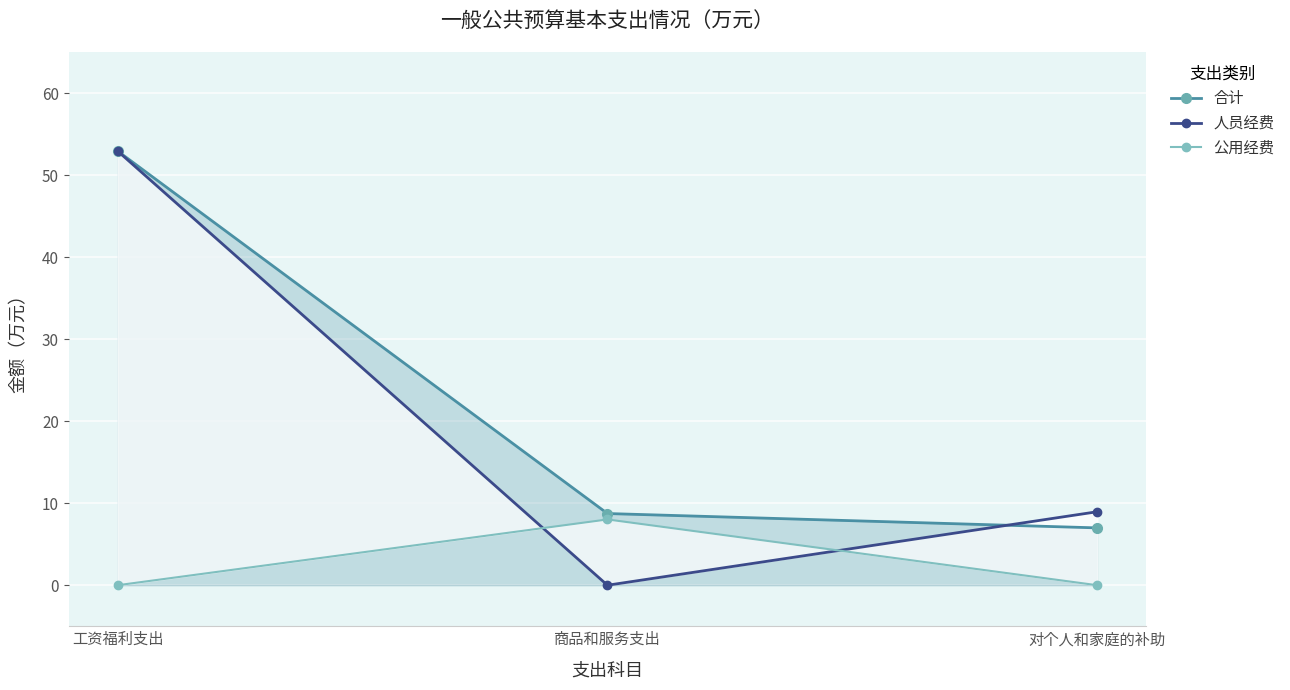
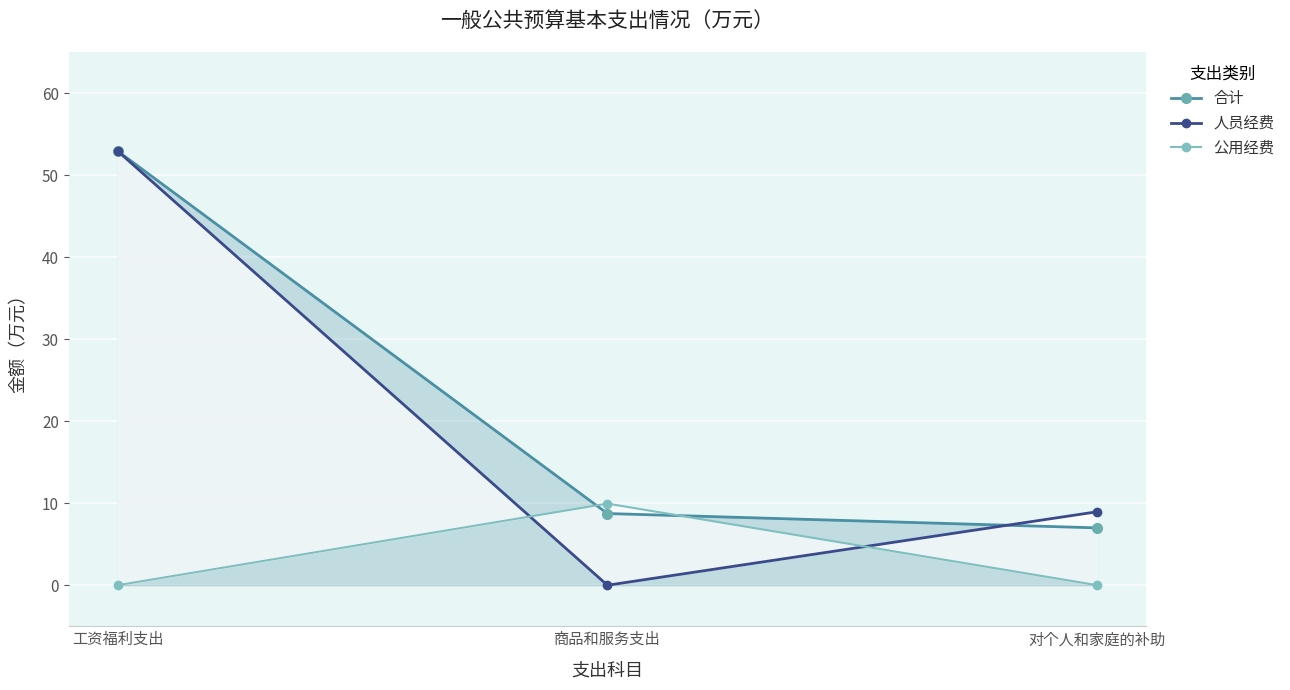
  {
    "合计": {
      "商品和服务支出": 9,
      "对个人和家庭的补助": 7
    },
    "人员经费": {
      "商品和服务支出": 0
    },
    "公用经费": {
      "工资福利支出": 0,
-     "商品和服务支出": 8,
+     "商品和服务支出": 10,
      "对个人和家庭的补助": 0
    }
  }
